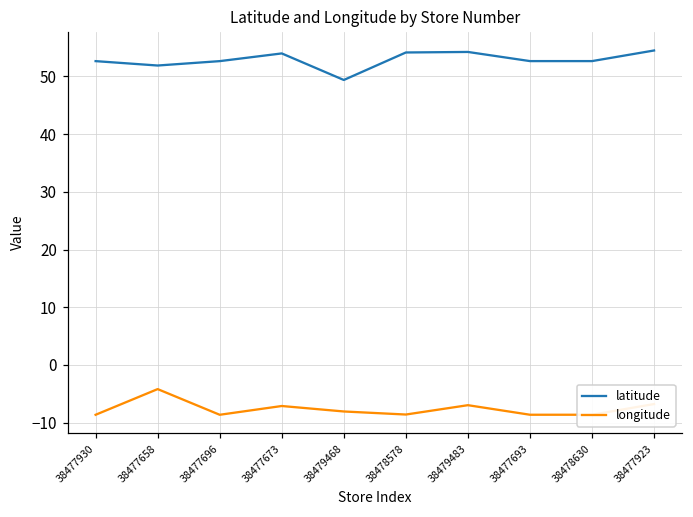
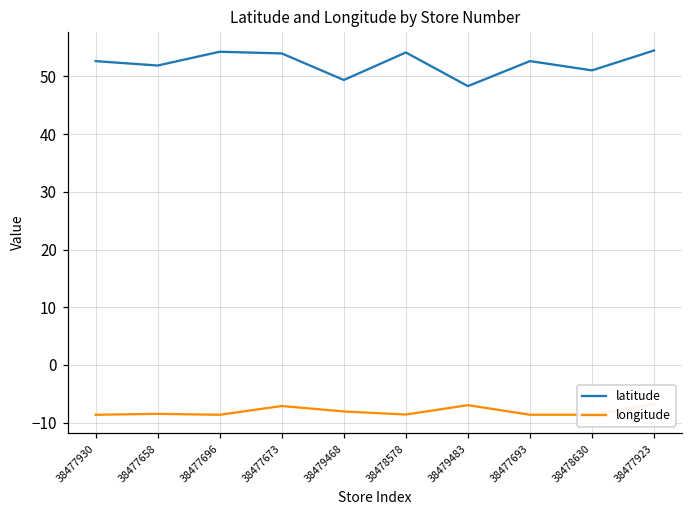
  {
    "latitude": {
      "38477930": 53,
      "38477658": 52,
-     "38477696": 53,
+     "38477696": 54,
      "38477673": 54,
      "38479468": 49,
      "38478578": 54,
-     "38479483": 54,
+     "38479483": 48,
      "38477693": 53,
-     "38478630": 53,
+     "38478630": 51,
      "38477923": 55
    },
    "longitude": {
      "38477930": -9,
-     "38477658": -4,
+     "38477658": -8,
      "38477696": -9,
      "38477673": -7,
      "38479468": -8,
      "38478578": -9,
      "38479483": -7,
      "38477693": -9
    }
  }
